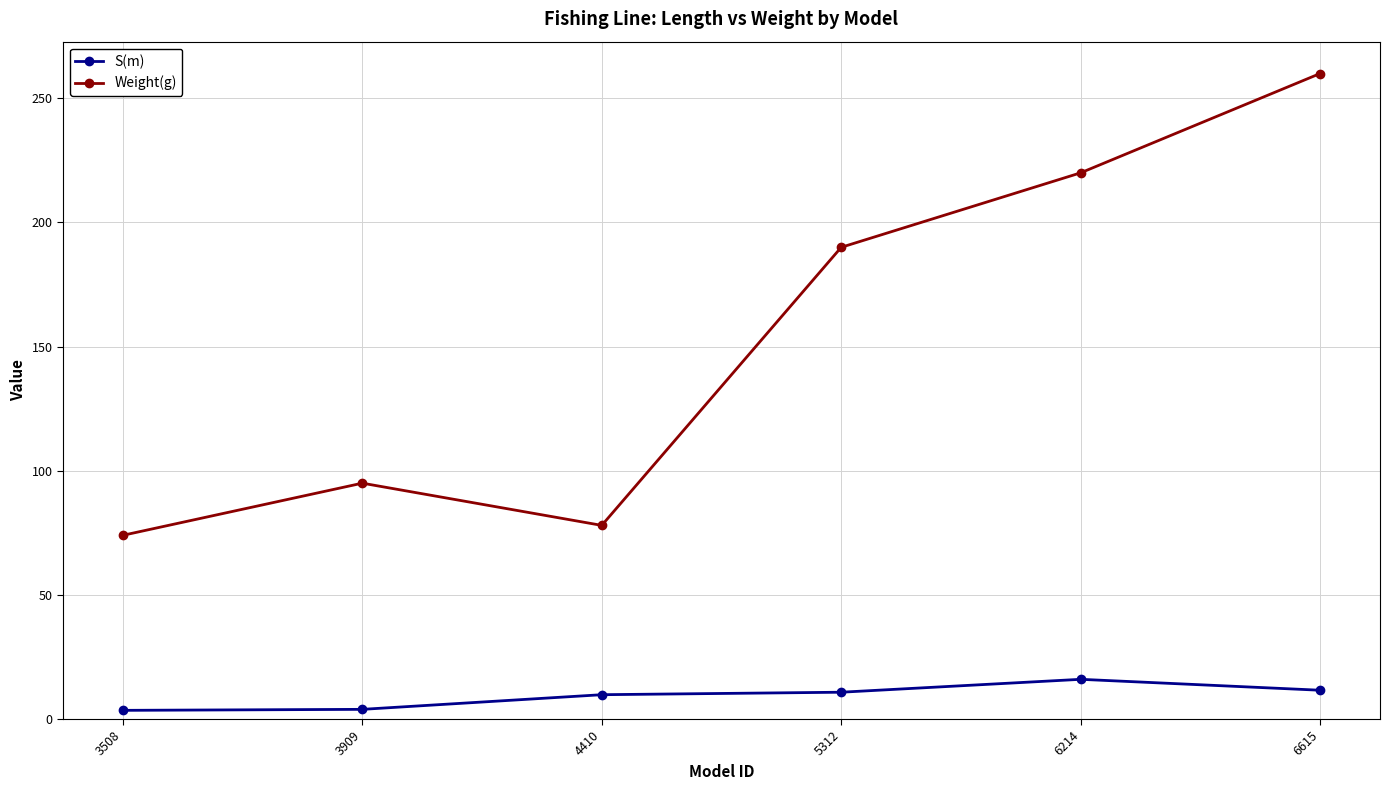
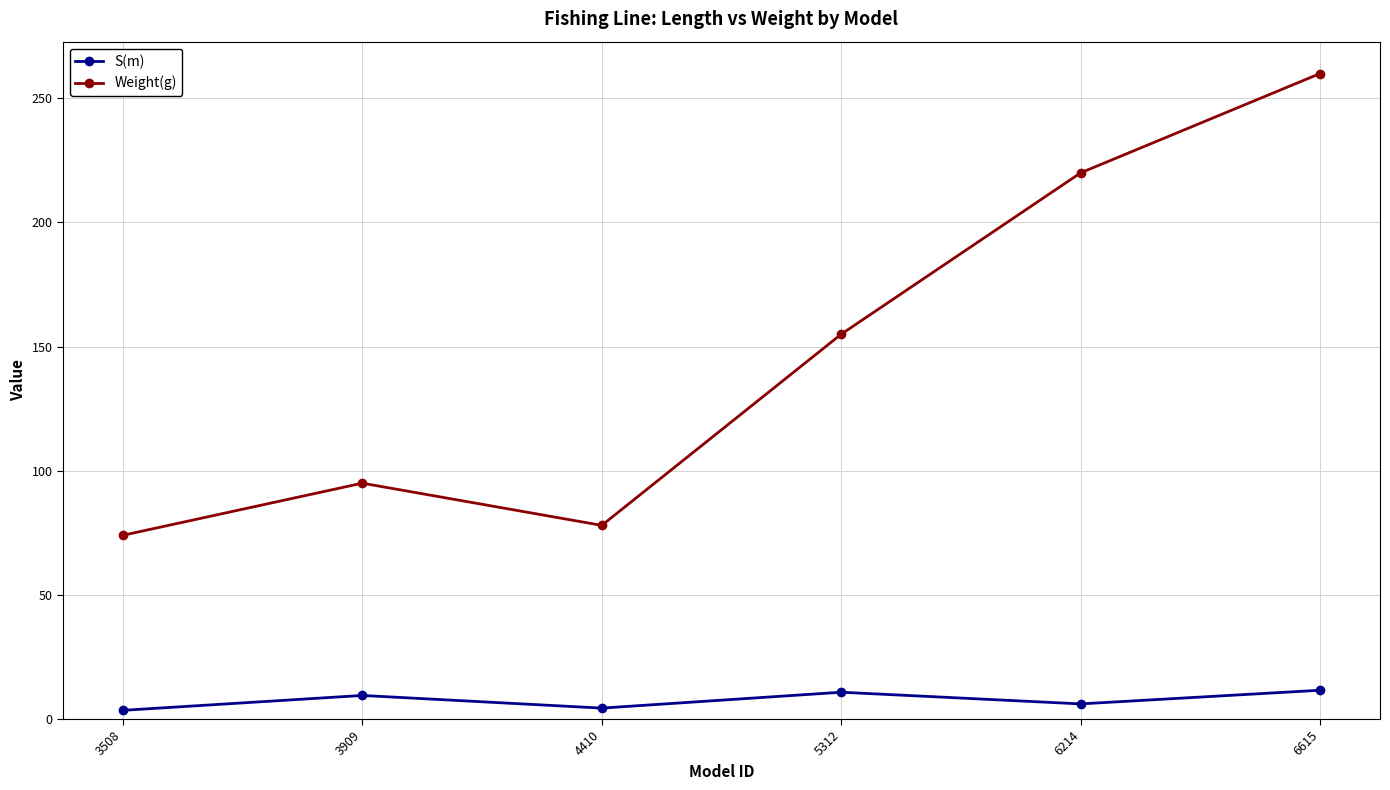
  {
    "S(m)": {
      "3508": 4,
-     "3909": 4,
-     "4410": 10,
+     "3909": 10,
+     "4410": 4,
      "5312": 11,
-     "6214": 16,
+     "6214": 6,
      "6615": 12
    },
    "Weight(g)": {
      "3508": 74,
      "3909": 95,
      "4410": 78,
-     "5312": 190,
+     "5312": 155,
      "6214": 220,
      "6615": 260
    }
  }
